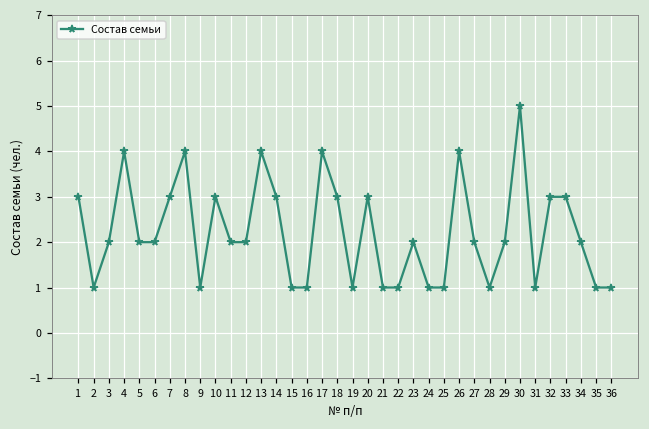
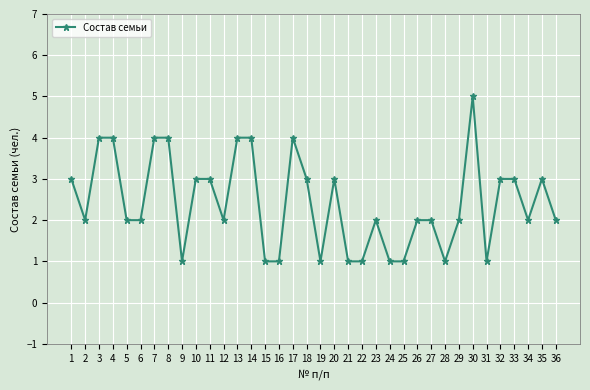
  {
    "1": 3,
-   "2": 1,
-   "3": 2,
+   "2": 2,
+   "3": 4,
    "4": 4,
    "5": 2,
    "6": 2,
-   "7": 3,
+   "7": 4,
    "8": 4,
    "9": 1,
    "10": 3,
-   "11": 2,
+   "11": 3,
    "12": 2,
    "13": 4,
-   "14": 3,
+   "14": 4,
    "15": 1,
    "16": 1,
    "17": 4,
    "18": 3,
    "19": 1,
    "20": 3,
    "21": 1,
    "22": 1,
    "23": 2,
    "24": 1,
    "25": 1,
-   "26": 4,
+   "26": 2,
    "27": 2,
    "28": 1,
    "29": 2,
    "30": 5,
    "31": 1,
    "32": 3,
    "33": 3,
    "34": 2,
-   "35": 1,
-   "36": 1
+   "35": 3,
+   "36": 2
  }
